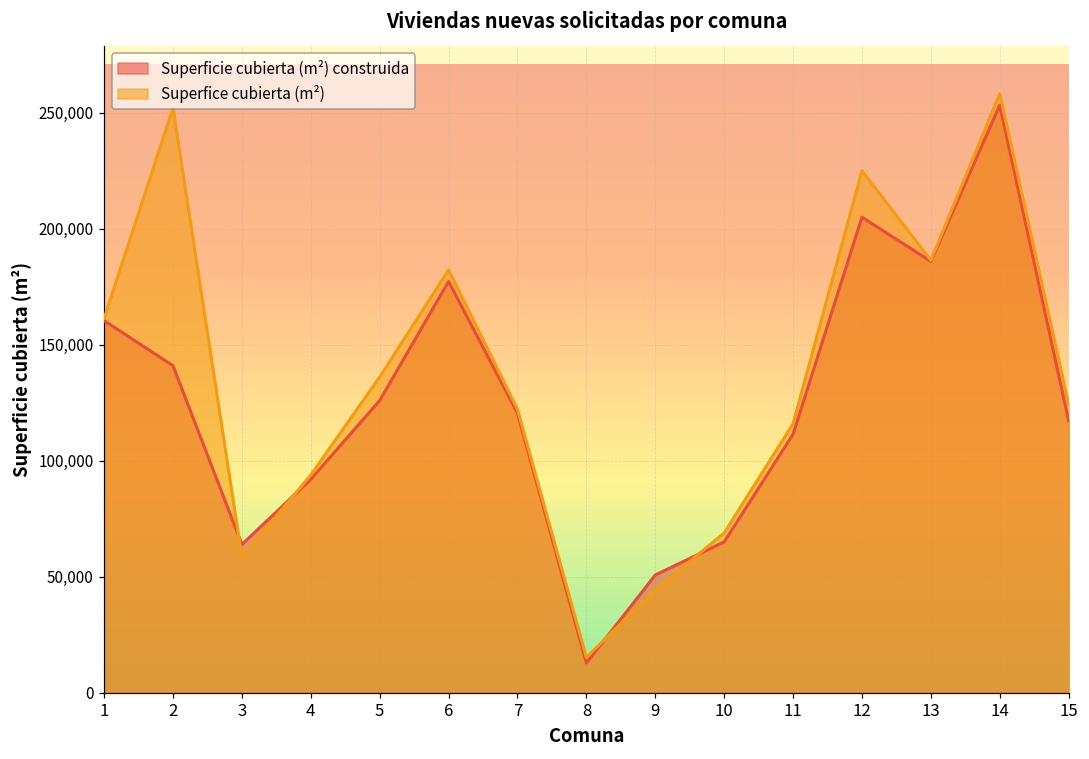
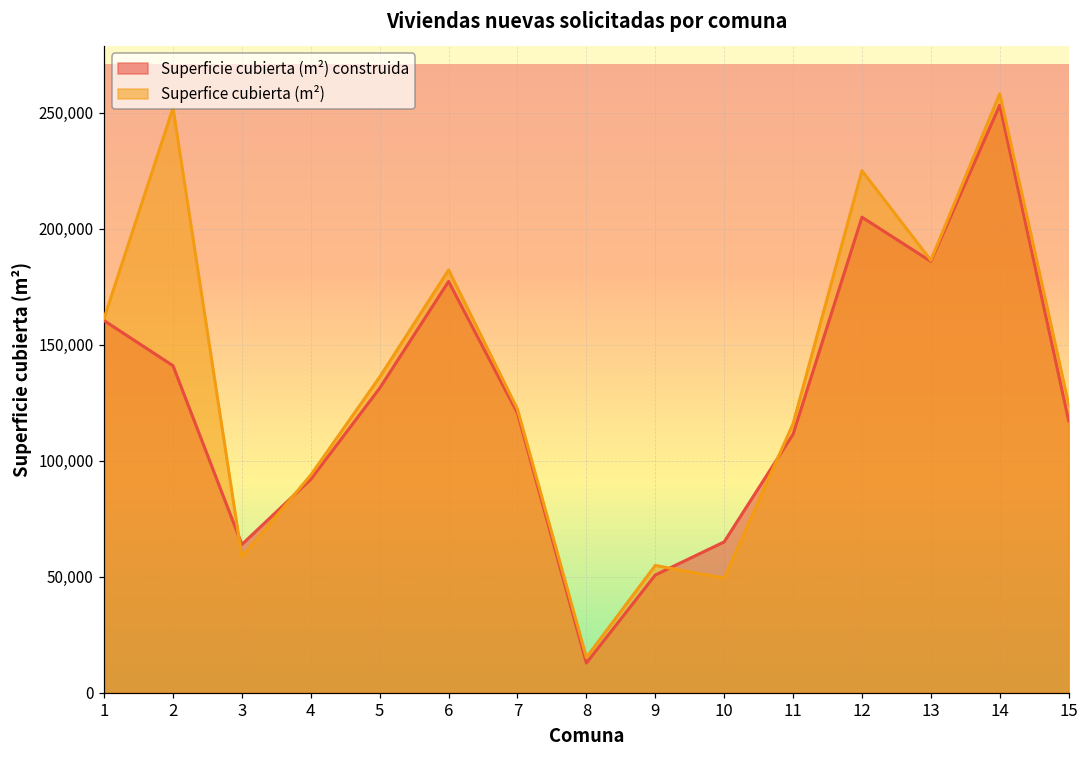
  {
    "Superficie cubierta (m²) construida": {
      "2": "141,000",
      "3": "64,000",
      "4": "92,000",
-     "5": "126,000",
+     "5": "131,000",
      "6": "177,000",
      "7": "120,000",
      "8": "13,000",
      "9": "51,000",
      "10": "65,000",
      "11": "111,000",
      "12": "205,000",
      "14": "253,000",
      "15": "117,000"
    },
    "Superfice cubierta (m²)": {
      "2": "252,000",
      "3": "58,000",
      "4": "94,000",
      "5": "136,000",
      "6": "182,000",
      "7": "122,000",
      "8": "15,000",
-     "9": "44,000",
-     "10": "69,000",
+     "9": "55,000",
+     "10": "49,000",
      "11": "116,000",
      "12": "225,000",
      "14": "258,000",
      "15": "124,000"
    }
  }
